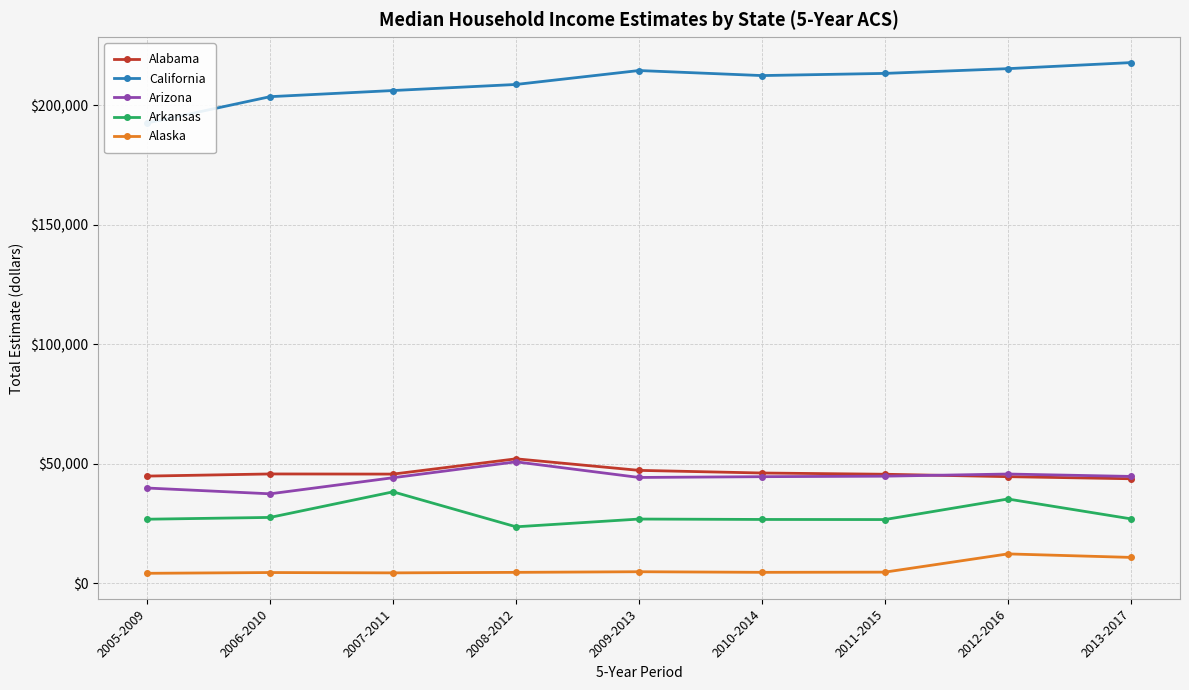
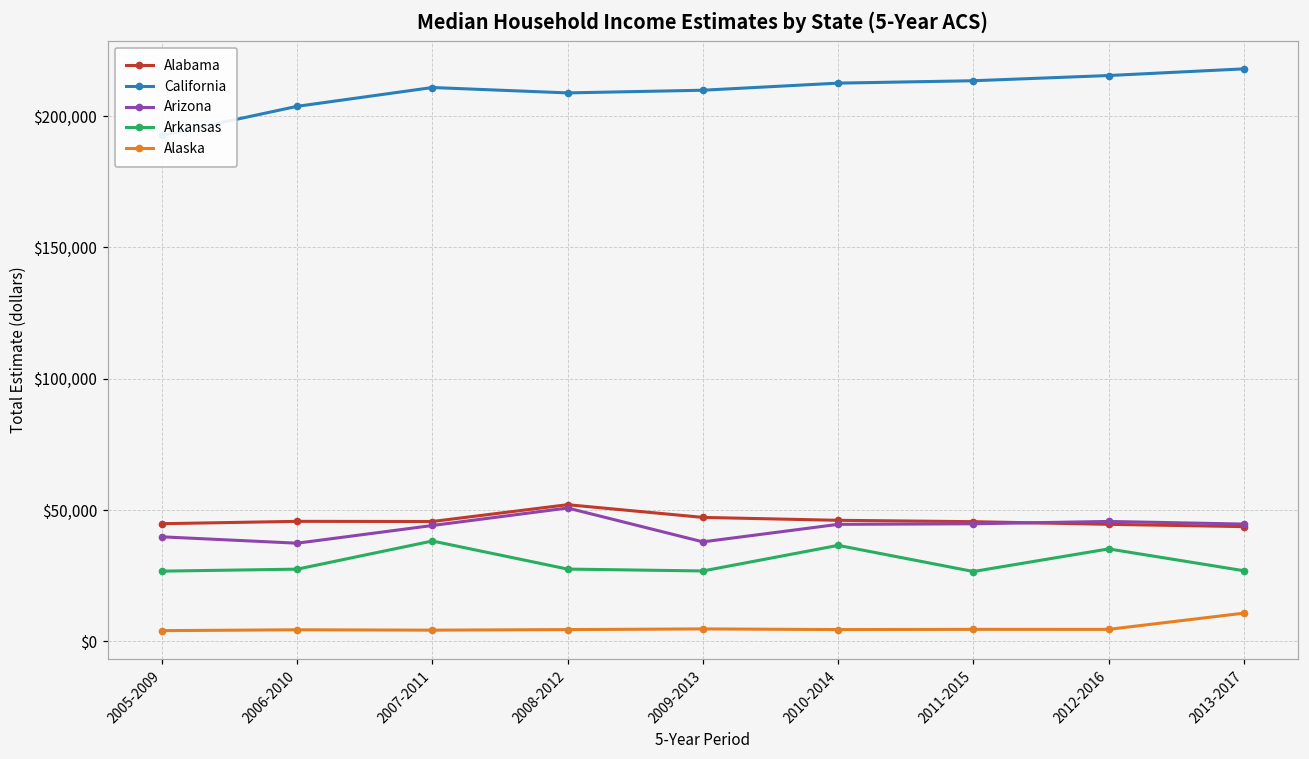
  {
    "Alabama": {
      "2005-2009": "$45,000",
      "2006-2010": "$46,000",
      "2007-2011": "$46,000",
      "2008-2012": "$52,000",
      "2009-2013": "$47,000",
      "2010-2014": "$46,000",
      "2012-2016": "$45,000"
    },
    "California": {
      "2006-2010": "$204,000",
-     "2007-2011": "$206,000",
+     "2007-2011": "$211,000",
      "2008-2012": "$209,000",
-     "2009-2013": "$215,000",
+     "2009-2013": "$210,000",
      "2010-2014": "$213,000",
      "2011-2015": "$213,000",
      "2012-2016": "$215,000",
      "2013-2017": "$218,000"
    },
    "Arizona": {
      "2005-2009": "$40,000",
      "2006-2010": "$37,000",
      "2007-2011": "$44,000",
      "2008-2012": "$51,000",
-     "2009-2013": "$44,000",
+     "2009-2013": "$38,000",
      "2010-2014": "$45,000",
      "2012-2016": "$46,000"
    },
    "Arkansas": {
      "2005-2009": "$27,000",
      "2006-2010": "$27,000",
      "2007-2011": "$38,000",
-     "2008-2012": "$24,000",
+     "2008-2012": "$28,000",
      "2009-2013": "$27,000",
-     "2010-2014": "$27,000",
+     "2010-2014": "$37,000",
      "2011-2015": "$27,000",
      "2012-2016": "$35,000",
      "2013-2017": "$27,000"
    },
    "Alaska": {
      "2005-2009": "$4,000",
      "2006-2010": "$4,000",
      "2007-2011": "$4,000",
      "2008-2012": "$4,000",
      "2009-2013": "$5,000",
      "2010-2014": "$4,000",
      "2011-2015": "$5,000",
-     "2012-2016": "$12,000",
+     "2012-2016": "$5,000",
      "2013-2017": "$11,000"
    }
  }
